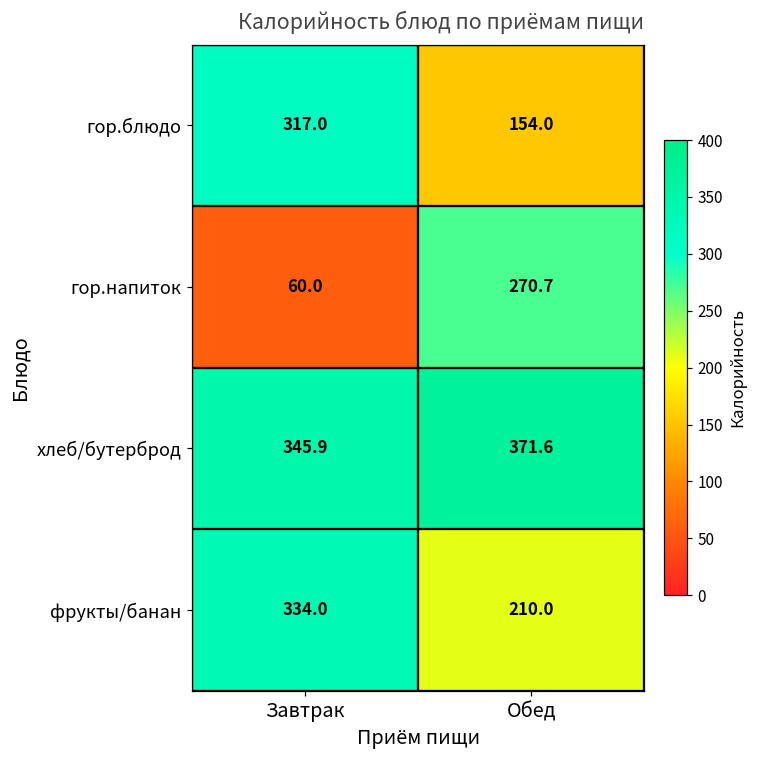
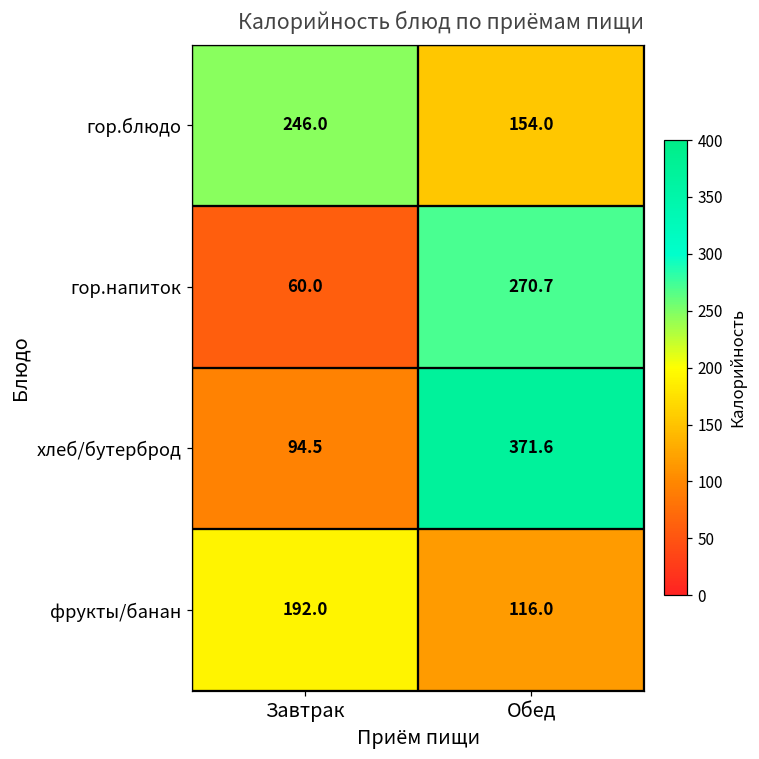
  {
    "гор.блюдо": {
-     "Завтрак": 317.0,
+     "Завтрак": 246.0,
      "Обед": 154.0
    },
    "гор.напиток": {
      "Завтрак": 60.0,
      "Обед": 270.7
    },
    "хлеб/бутерброд": {
-     "Завтрак": 345.9,
+     "Завтрак": 94.5,
      "Обед": 371.6
    },
    "фрукты/банан": {
-     "Завтрак": 334.0,
-     "Обед": 210.0
+     "Завтрак": 192.0,
+     "Обед": 116.0
    }
  }
